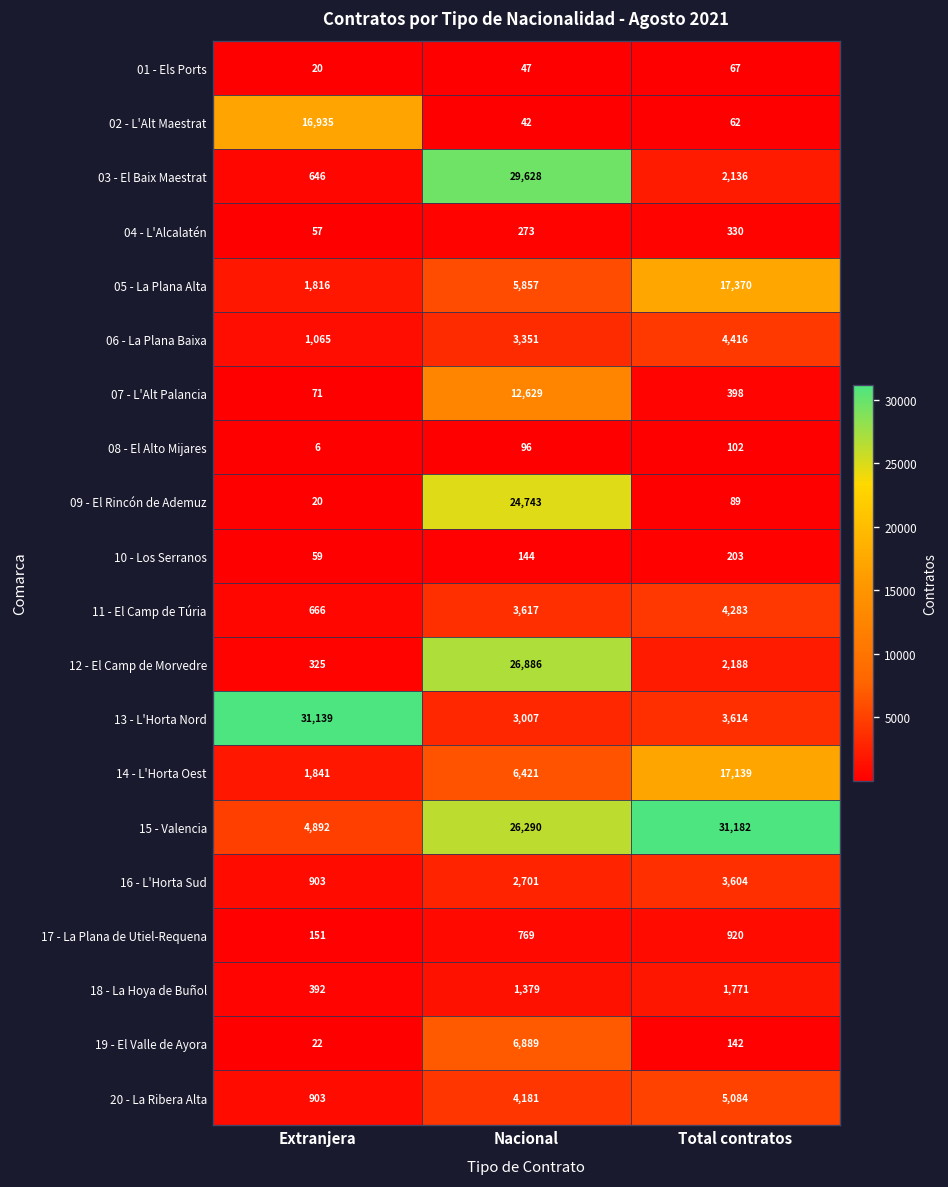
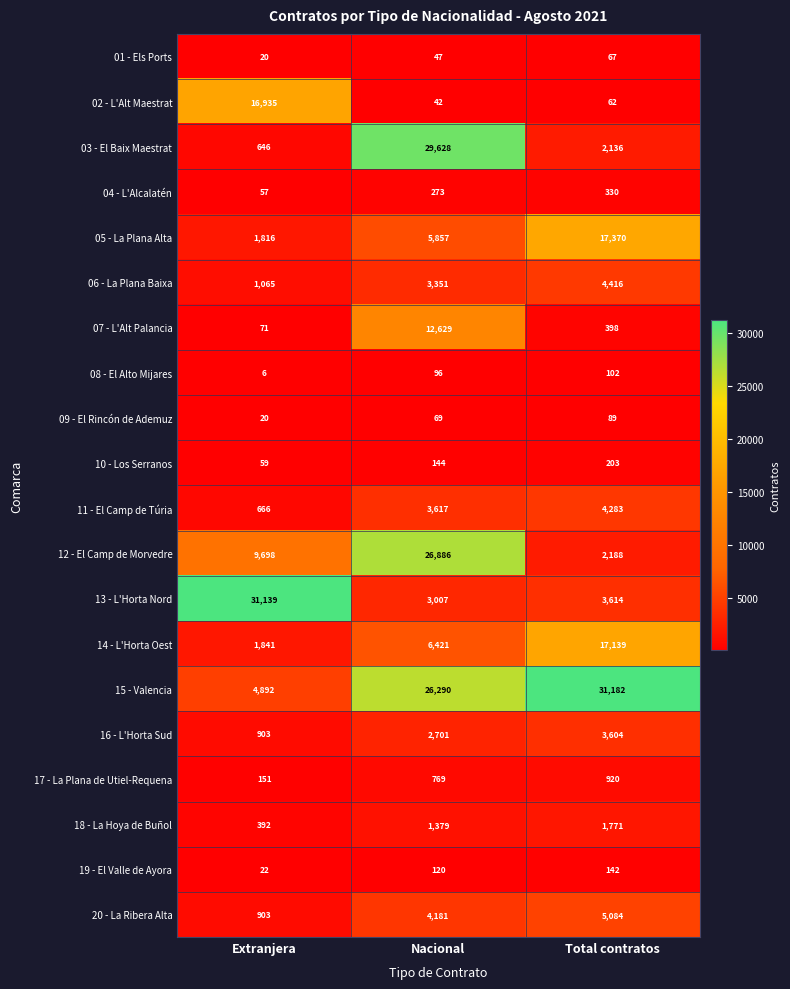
  {
    "01 - Els Ports": {
      "Extranjera": "20",
      "Nacional": "47",
      "Total contratos": "67"
    },
    "02 - L'Alt Maestrat": {
      "Extranjera": "16,935",
      "Nacional": "42",
      "Total contratos": "62"
    },
    "03 - El Baix Maestrat": {
      "Extranjera": "646",
      "Nacional": "29,628",
      "Total contratos": "2,136"
    },
    "04 - L'Alcalatén": {
      "Extranjera": "57",
      "Nacional": "273",
      "Total contratos": "330"
    },
    "05 - La Plana Alta": {
      "Extranjera": "1,816",
      "Nacional": "5,857",
      "Total contratos": "17,370"
    },
    "06 - La Plana Baixa": {
      "Extranjera": "1,065",
      "Nacional": "3,351",
      "Total contratos": "4,416"
    },
    "07 - L'Alt Palancia": {
      "Extranjera": "71",
      "Nacional": "12,629",
      "Total contratos": "398"
    },
    "08 - El Alto Mijares": {
      "Extranjera": "6",
      "Nacional": "96",
      "Total contratos": "102"
    },
    "09 - El Rincón de Ademuz": {
      "Extranjera": "20",
-     "Nacional": "24,743",
+     "Nacional": "69",
      "Total contratos": "89"
    },
    "10 - Los Serranos": {
      "Extranjera": "59",
      "Nacional": "144",
      "Total contratos": "203"
    },
    "11 - El Camp de Túria": {
      "Extranjera": "666",
      "Nacional": "3,617",
      "Total contratos": "4,283"
    },
    "12 - El Camp de Morvedre": {
-     "Extranjera": "325",
+     "Extranjera": "9,698",
      "Nacional": "26,886",
      "Total contratos": "2,188"
    },
    "13 - L'Horta Nord": {
      "Extranjera": "31,139",
      "Nacional": "3,007",
      "Total contratos": "3,614"
    },
    "14 - L'Horta Oest": {
      "Extranjera": "1,841",
      "Nacional": "6,421",
      "Total contratos": "17,139"
    },
    "15 - Valencia": {
      "Extranjera": "4,892",
      "Nacional": "26,290",
      "Total contratos": "31,182"
    },
    "16 - L'Horta Sud": {
      "Extranjera": "903",
      "Nacional": "2,701",
      "Total contratos": "3,604"
    },
    "17 - La Plana de Utiel-Requena": {
      "Extranjera": "151",
      "Nacional": "769",
      "Total contratos": "920"
    },
    "18 - La Hoya de Buñol": {
      "Extranjera": "392",
      "Nacional": "1,379",
      "Total contratos": "1,771"
    },
    "19 - El Valle de Ayora": {
      "Extranjera": "22",
-     "Nacional": "6,889",
+     "Nacional": "120",
      "Total contratos": "142"
    },
    "20 - La Ribera Alta": {
      "Extranjera": "903",
      "Nacional": "4,181",
      "Total contratos": "5,084"
    }
  }
